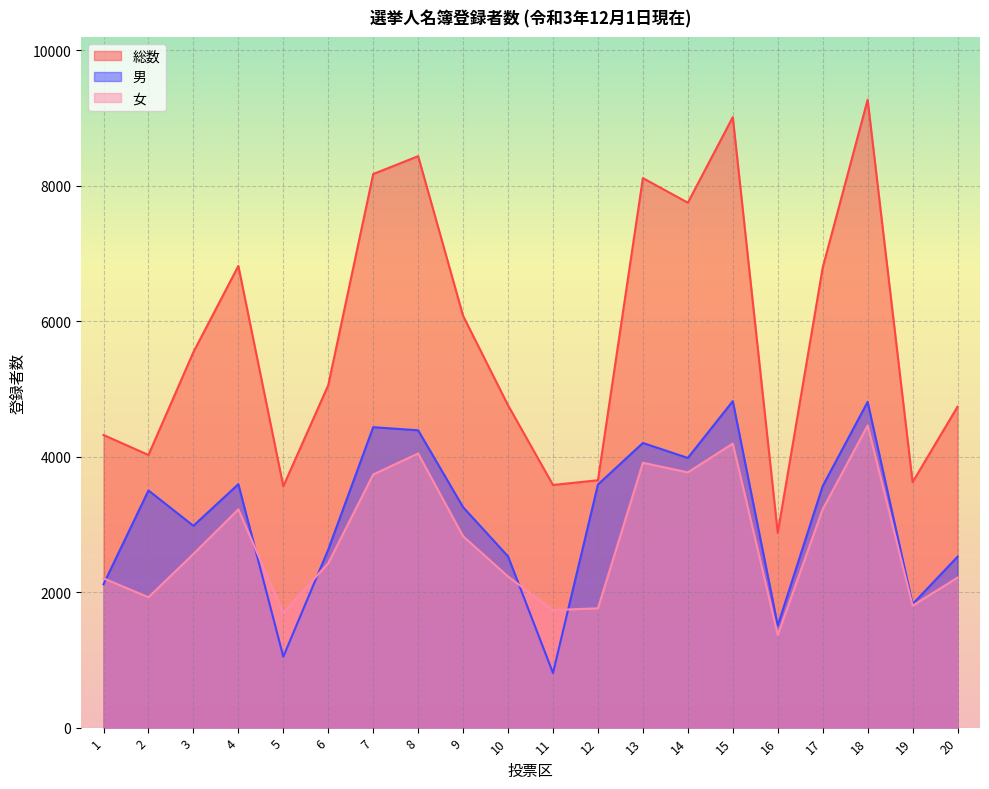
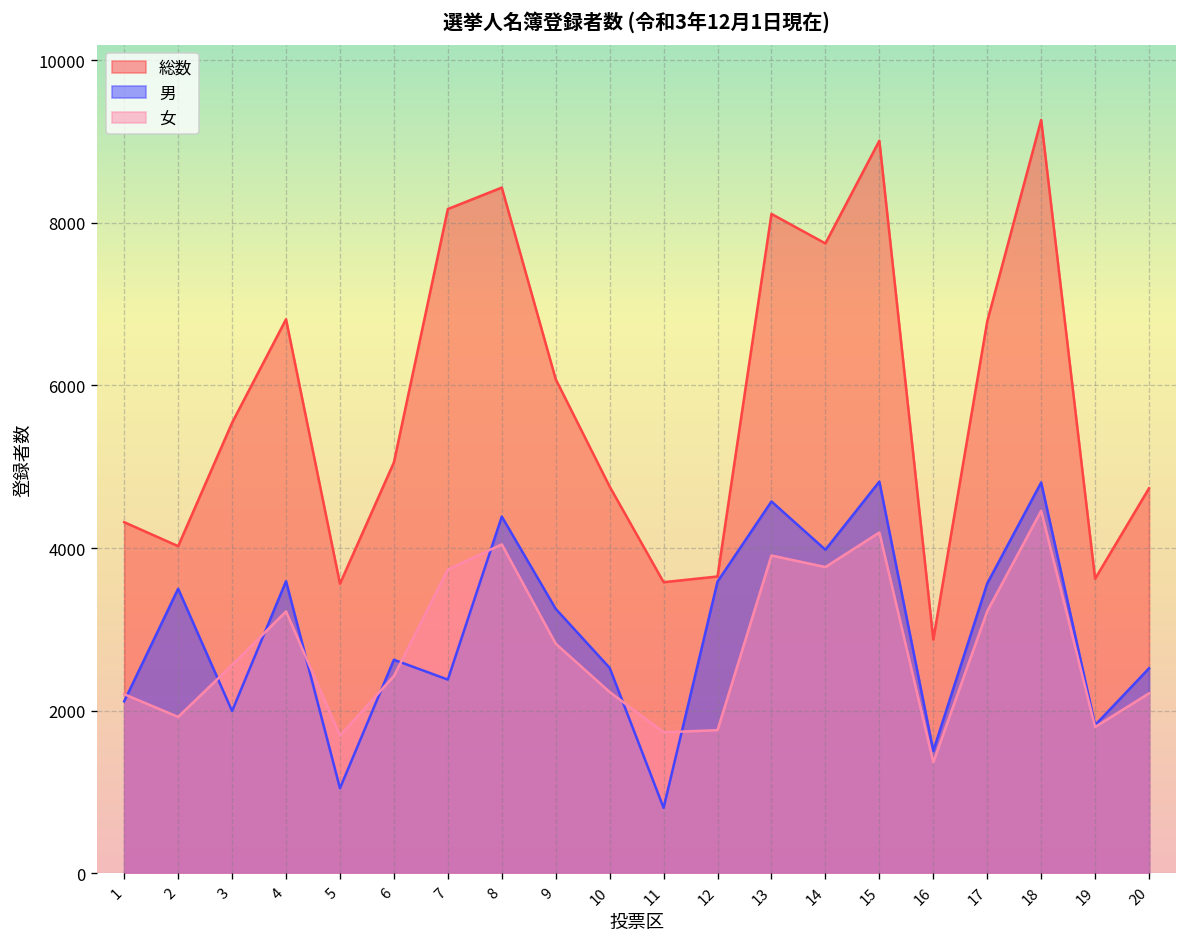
  {
    "男": {
      "1": 2100,
      "2": 3500,
-     "3": 3000,
+     "3": 2000,
      "4": 3600,
      "5": 1000,
      "6": 2600,
-     "7": 4400,
+     "7": 2400,
      "8": 4400,
      "9": 3300,
      "10": 2500,
      "11": 800,
      "12": 3600,
-     "13": 4200,
+     "13": 4600,
      "14": 4000,
      "15": 4800,
      "16": 1500,
      "17": 3600,
      "18": 4800,
      "20": 2500
    }
  }
